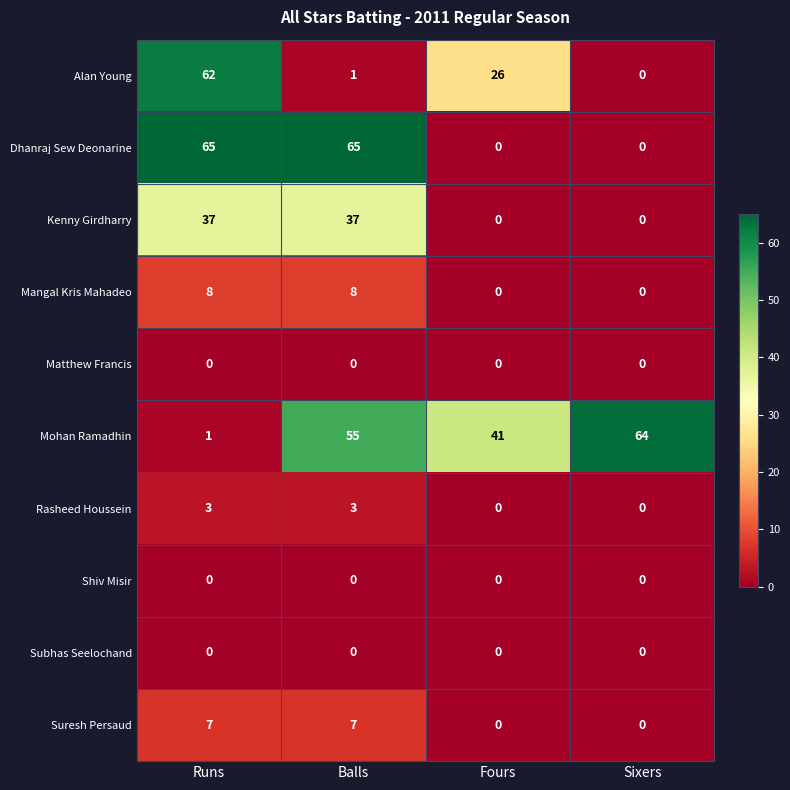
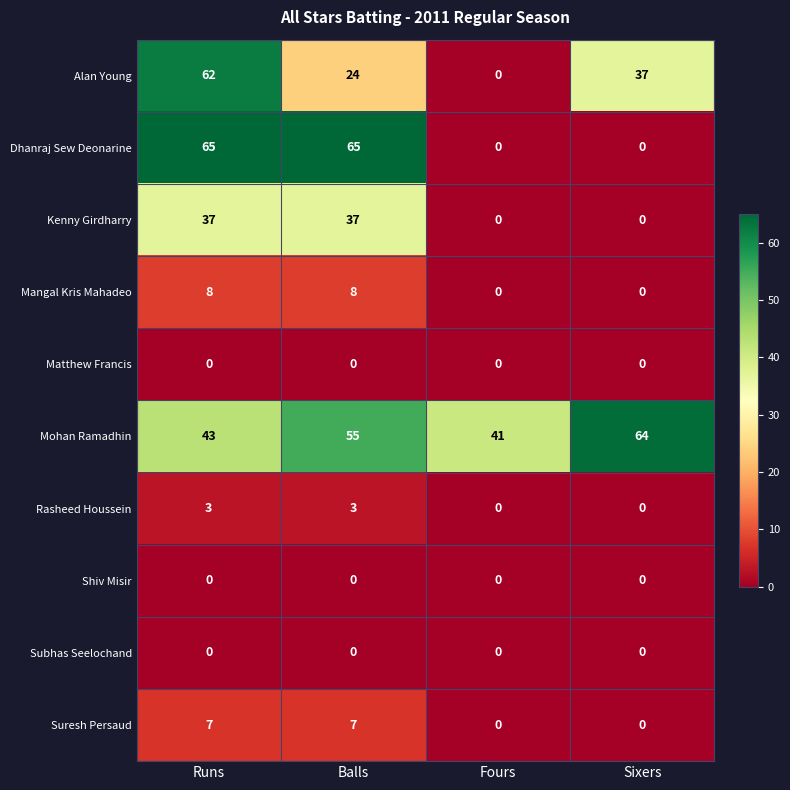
  {
    "Alan Young": {
      "Runs": 62,
-     "Balls": 1,
-     "Fours": 26,
-     "Sixers": 0
+     "Balls": 24,
+     "Fours": 0,
+     "Sixers": 37
    },
    "Dhanraj Sew Deonarine": {
      "Runs": 65,
      "Balls": 65,
      "Fours": 0,
      "Sixers": 0
    },
    "Kenny Girdharry": {
      "Runs": 37,
      "Balls": 37,
      "Fours": 0,
      "Sixers": 0
    },
    "Mangal Kris Mahadeo": {
      "Runs": 8,
      "Balls": 8,
      "Fours": 0,
      "Sixers": 0
    },
    "Matthew Francis": {
      "Runs": 0,
      "Balls": 0,
      "Fours": 0,
      "Sixers": 0
    },
    "Mohan Ramadhin": {
-     "Runs": 1,
+     "Runs": 43,
      "Balls": 55,
      "Fours": 41,
      "Sixers": 64
    },
    "Rasheed Houssein": {
      "Runs": 3,
      "Balls": 3,
      "Fours": 0,
      "Sixers": 0
    },
    "Shiv Misir": {
      "Runs": 0,
      "Balls": 0,
      "Fours": 0,
      "Sixers": 0
    },
    "Subhas Seelochand": {
      "Runs": 0,
      "Balls": 0,
      "Fours": 0,
      "Sixers": 0
    },
    "Suresh Persaud": {
      "Runs": 7,
      "Balls": 7,
      "Fours": 0,
      "Sixers": 0
    }
  }
